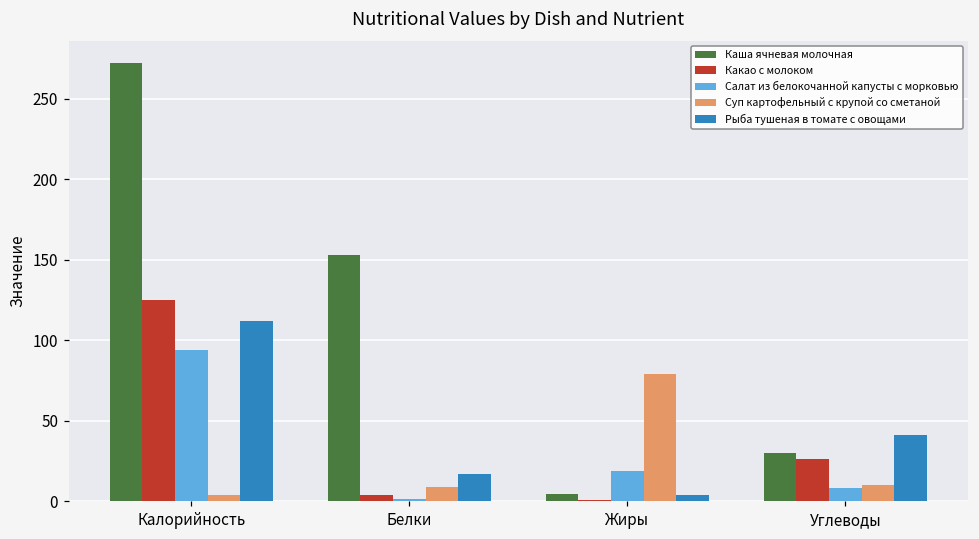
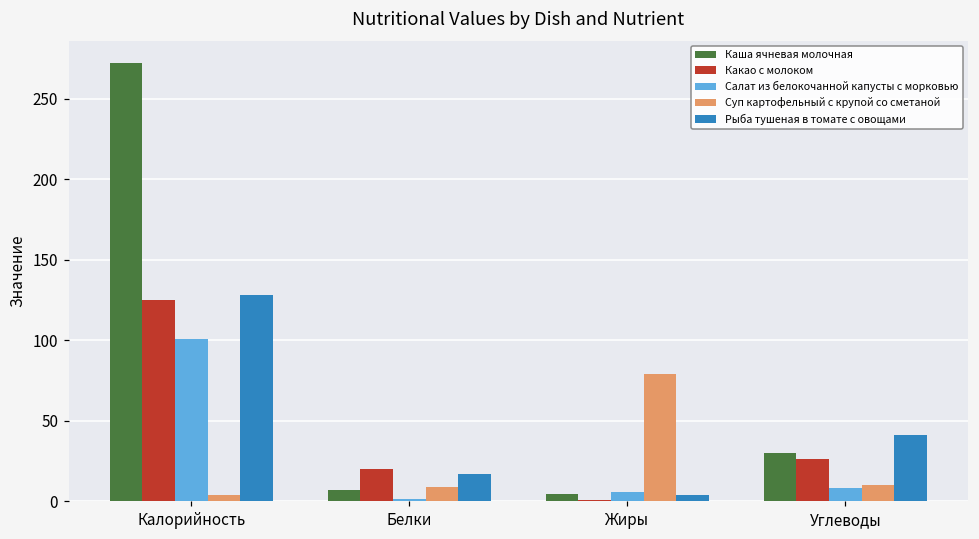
  {
    "Каша ячневая молочная": {
      "Калорийность": 272,
-     "Белки": 153,
+     "Белки": 7,
      "Жиры": 4,
      "Углеводы": 30
    },
    "Какао с молоком": {
      "Калорийность": 125,
-     "Белки": 4,
+     "Белки": 20,
      "Углеводы": 26
    },
    "Салат из белокочанной капусты с морковью": {
-     "Калорийность": 94,
-     "Жиры": 19,
+     "Калорийность": 101,
+     "Жиры": 6,
      "Углеводы": 9
    },
    "Суп картофельный с крупой со сметаной": {
      "Калорийность": 4,
      "Белки": 9,
      "Жиры": 79,
      "Углеводы": 10
    },
    "Рыба тушеная в томате с овощами": {
-     "Калорийность": 112,
+     "Калорийность": 128,
      "Белки": 17,
      "Жиры": 4,
      "Углеводы": 41
    }
  }
